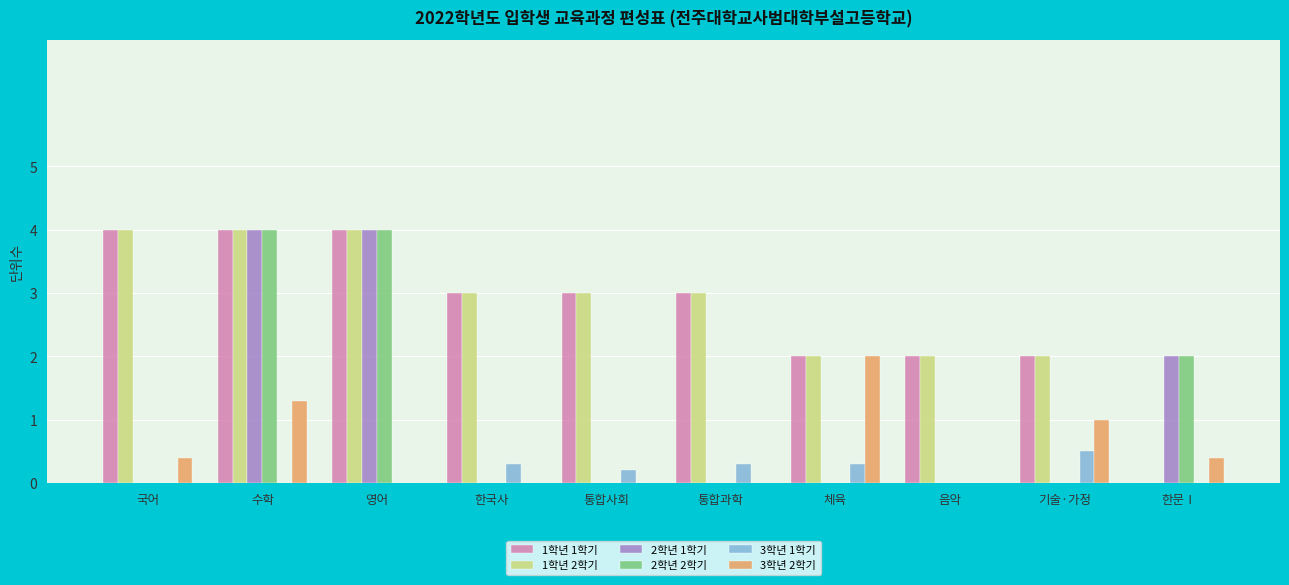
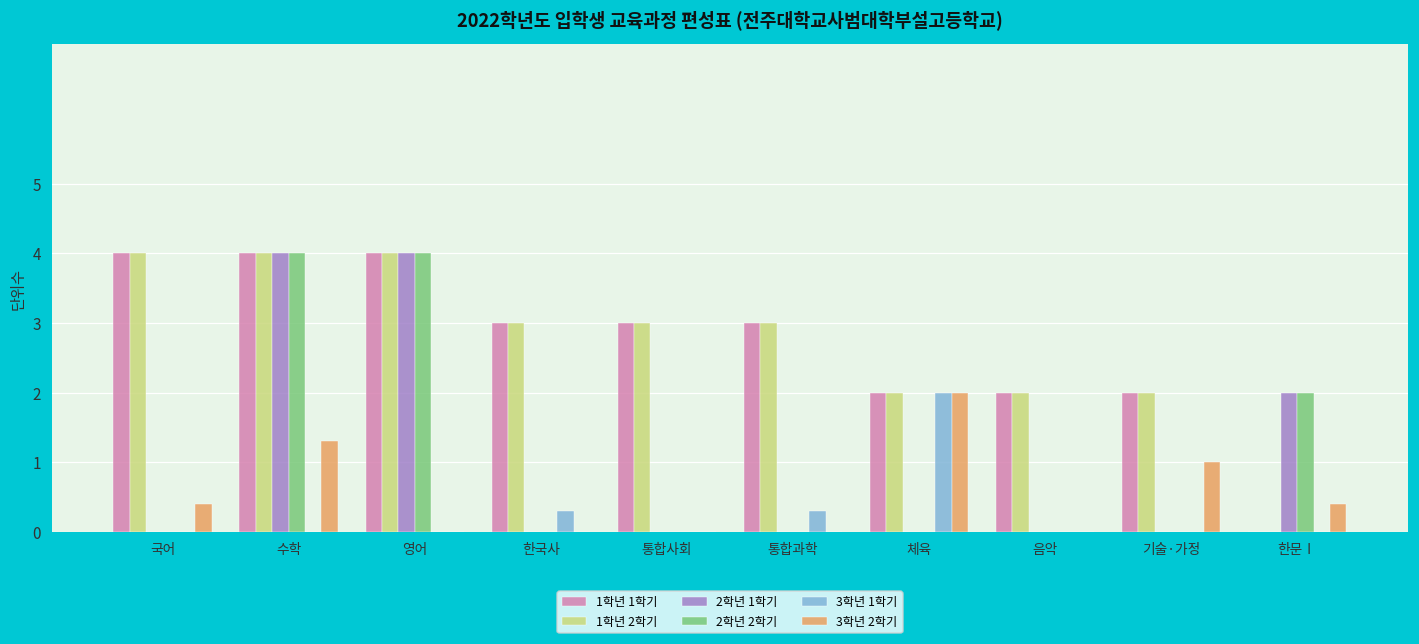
  {
    "1학년 2학기": {
      "국어": 4.0,
      "수학": 4.0,
      "영어": 4.0,
      "한국사": 3.0,
      "통합사회": 3.0,
      "통합과학": 3.0,
      "체육": 2.0,
      "음악": 2.0,
      "기술·가정": 2.0,
      "한문Ⅰ": 0.0
    },
    "2학년 2학기": {
      "국어": 0.0,
      "수학": 4.0,
      "영어": 4.0,
      "한국사": 0.0,
      "통합사회": 0.0,
      "통합과학": 0.0,
      "체육": 0.0,
      "음악": 0.0,
      "기술·가정": 0.0,
      "한문Ⅰ": 2.0
    },
    "3학년 1학기": {
      "국어": 0.0,
      "수학": 0.0,
      "영어": 0.0,
      "한국사": 0.3,
-     "통합사회": 0.2,
+     "통합사회": 0.0,
      "통합과학": 0.3,
-     "체육": 0.3,
+     "체육": 2.0,
      "음악": 0.0,
-     "기술·가정": 0.5,
+     "기술·가정": 0.0,
      "한문Ⅰ": 0.0
    },
    "3학년 2학기": {
      "국어": 0.4,
      "수학": 1.3,
      "영어": 0.0,
      "한국사": 0.0,
      "통합사회": 0.0,
      "통합과학": 0.0,
      "체육": 2.0,
      "음악": 0.0,
      "기술·가정": 1.0,
      "한문Ⅰ": 0.4
    }
  }
